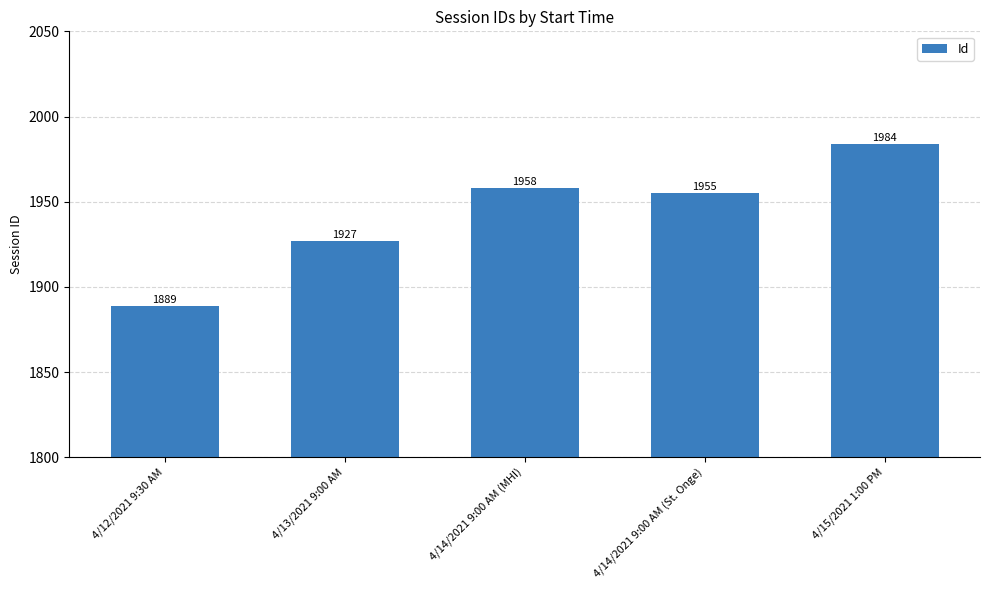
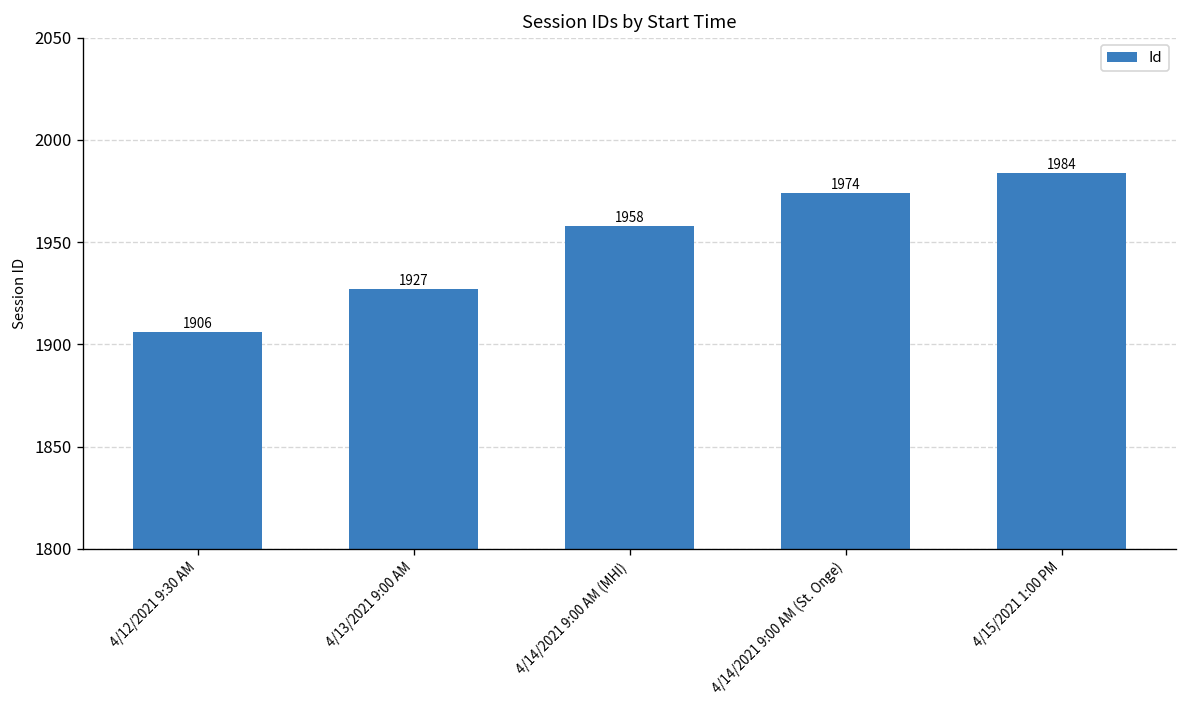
  {
-   "4/12/2021 9:30 AM": 1889,
+   "4/12/2021 9:30 AM": 1906,
    "4/13/2021 9:00 AM": 1927,
    "4/14/2021 9:00 AM (MHI)": 1958,
-   "4/14/2021 9:00 AM (St. Onge)": 1955,
+   "4/14/2021 9:00 AM (St. Onge)": 1974,
    "4/15/2021 1:00 PM": 1984
  }
